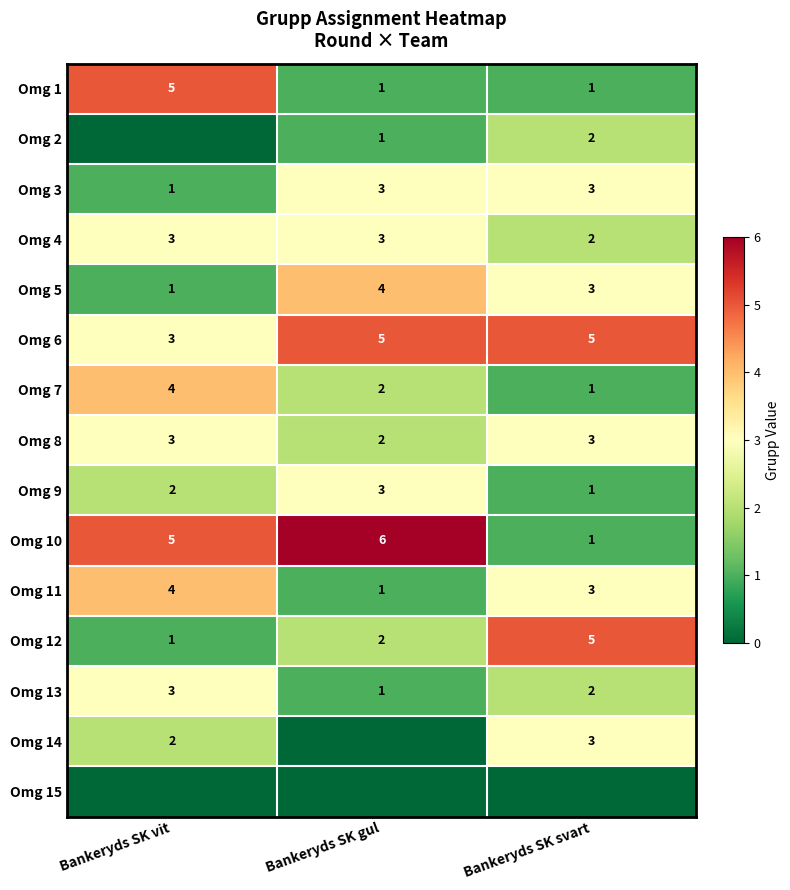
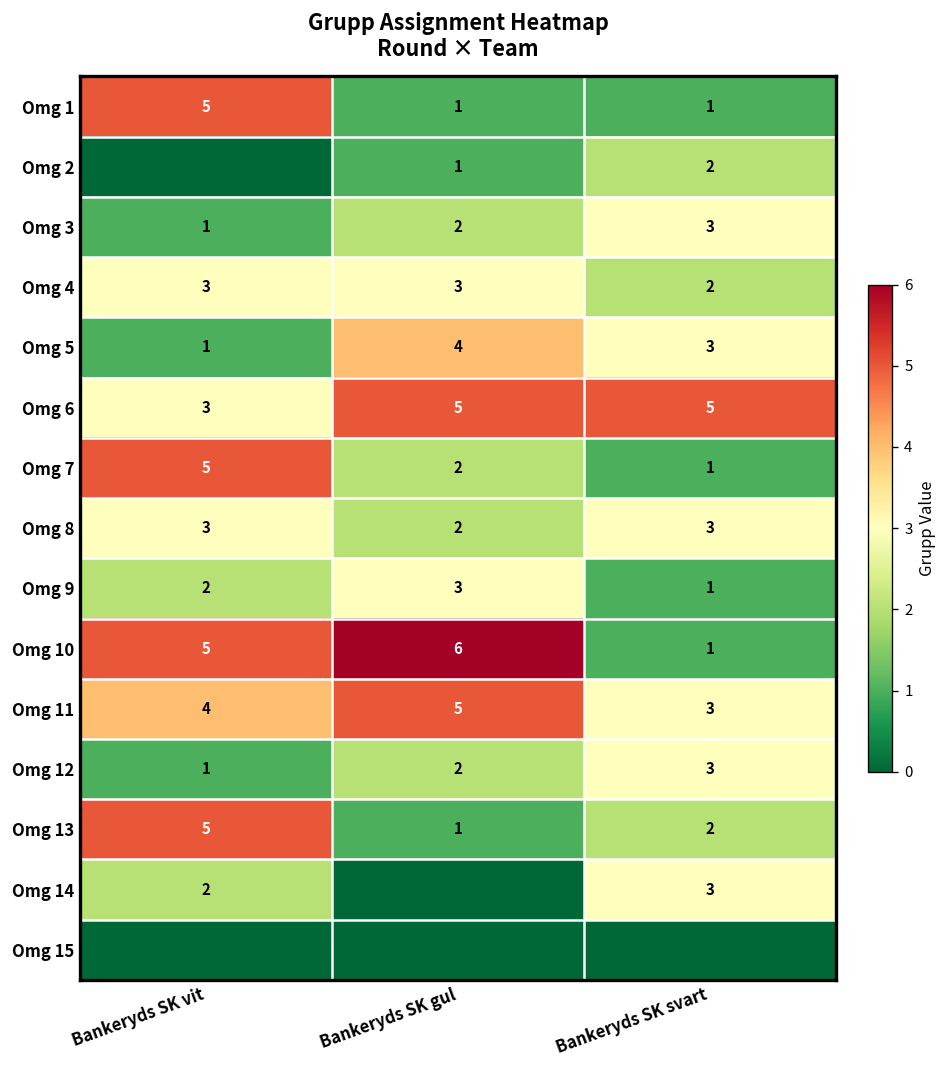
  {
    "Omg 1": {
      "Bankeryds SK vit": 5,
      "Bankeryds SK gul": 1,
      "Bankeryds SK svart": 1
    },
    "Omg 2": {
      "Bankeryds SK gul": 1,
      "Bankeryds SK svart": 2
    },
    "Omg 3": {
      "Bankeryds SK vit": 1,
-     "Bankeryds SK gul": 3,
+     "Bankeryds SK gul": 2,
      "Bankeryds SK svart": 3
    },
    "Omg 4": {
      "Bankeryds SK vit": 3,
      "Bankeryds SK gul": 3,
      "Bankeryds SK svart": 2
    },
    "Omg 5": {
      "Bankeryds SK vit": 1,
      "Bankeryds SK gul": 4,
      "Bankeryds SK svart": 3
    },
    "Omg 6": {
      "Bankeryds SK vit": 3,
      "Bankeryds SK gul": 5,
      "Bankeryds SK svart": 5
    },
    "Omg 7": {
-     "Bankeryds SK vit": 4,
+     "Bankeryds SK vit": 5,
      "Bankeryds SK gul": 2,
      "Bankeryds SK svart": 1
    },
    "Omg 8": {
      "Bankeryds SK vit": 3,
      "Bankeryds SK gul": 2,
      "Bankeryds SK svart": 3
    },
    "Omg 9": {
      "Bankeryds SK vit": 2,
      "Bankeryds SK gul": 3,
      "Bankeryds SK svart": 1
    },
    "Omg 10": {
      "Bankeryds SK vit": 5,
      "Bankeryds SK gul": 6,
      "Bankeryds SK svart": 1
    },
    "Omg 11": {
      "Bankeryds SK vit": 4,
-     "Bankeryds SK gul": 1,
+     "Bankeryds SK gul": 5,
      "Bankeryds SK svart": 3
    },
    "Omg 12": {
      "Bankeryds SK vit": 1,
      "Bankeryds SK gul": 2,
-     "Bankeryds SK svart": 5
+     "Bankeryds SK svart": 3
    },
    "Omg 13": {
-     "Bankeryds SK vit": 3,
+     "Bankeryds SK vit": 5,
      "Bankeryds SK gul": 1,
      "Bankeryds SK svart": 2
    },
    "Omg 14": {
      "Bankeryds SK vit": 2,
      "Bankeryds SK svart": 3
    }
  }
